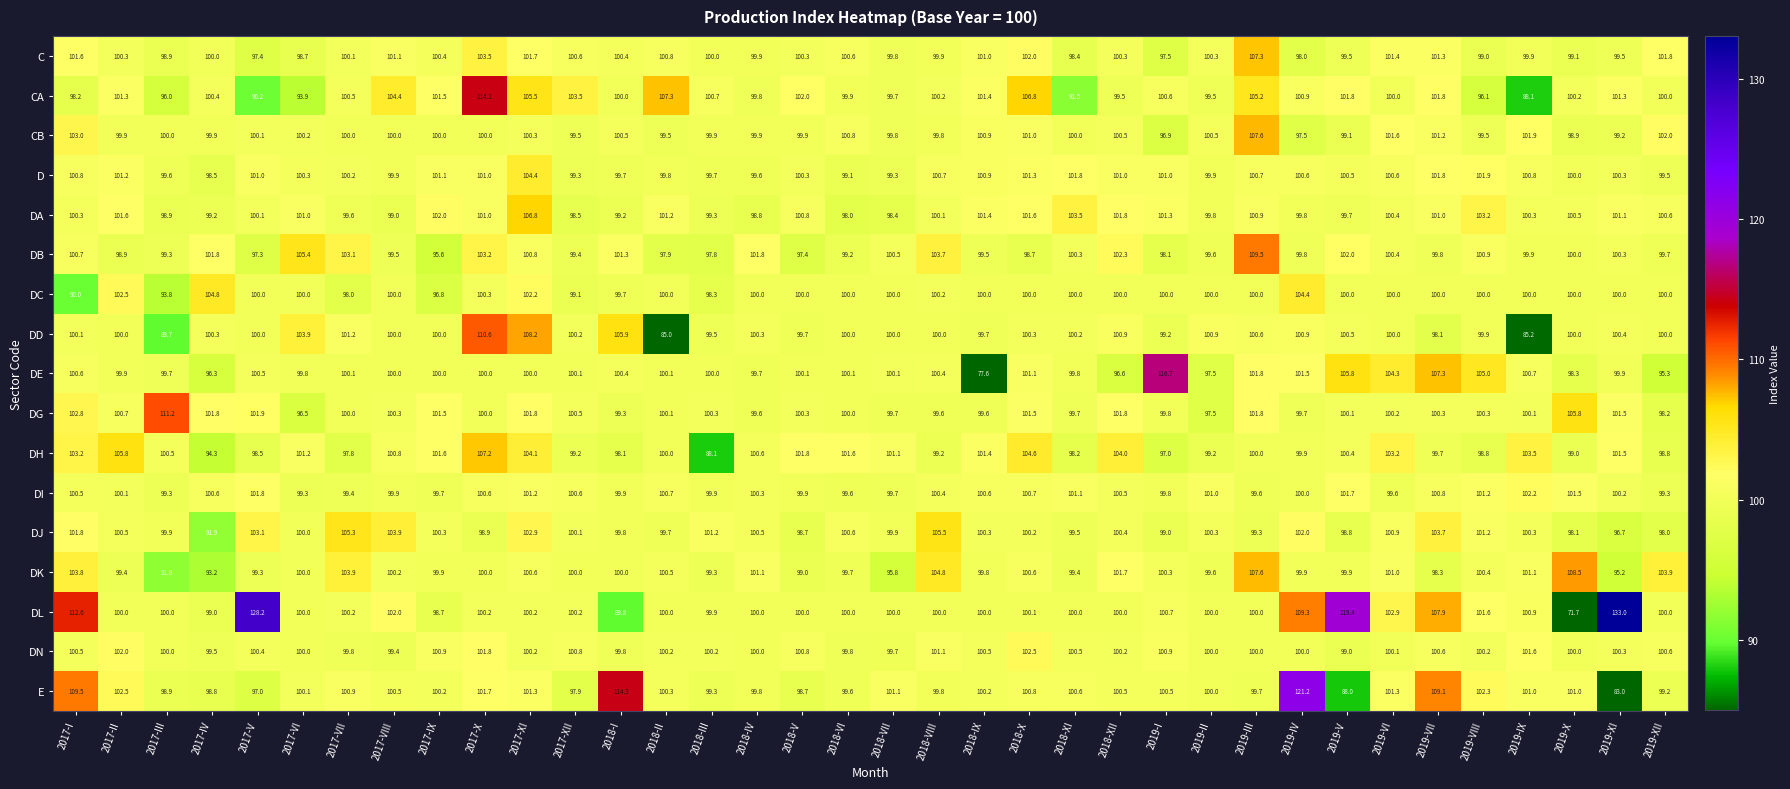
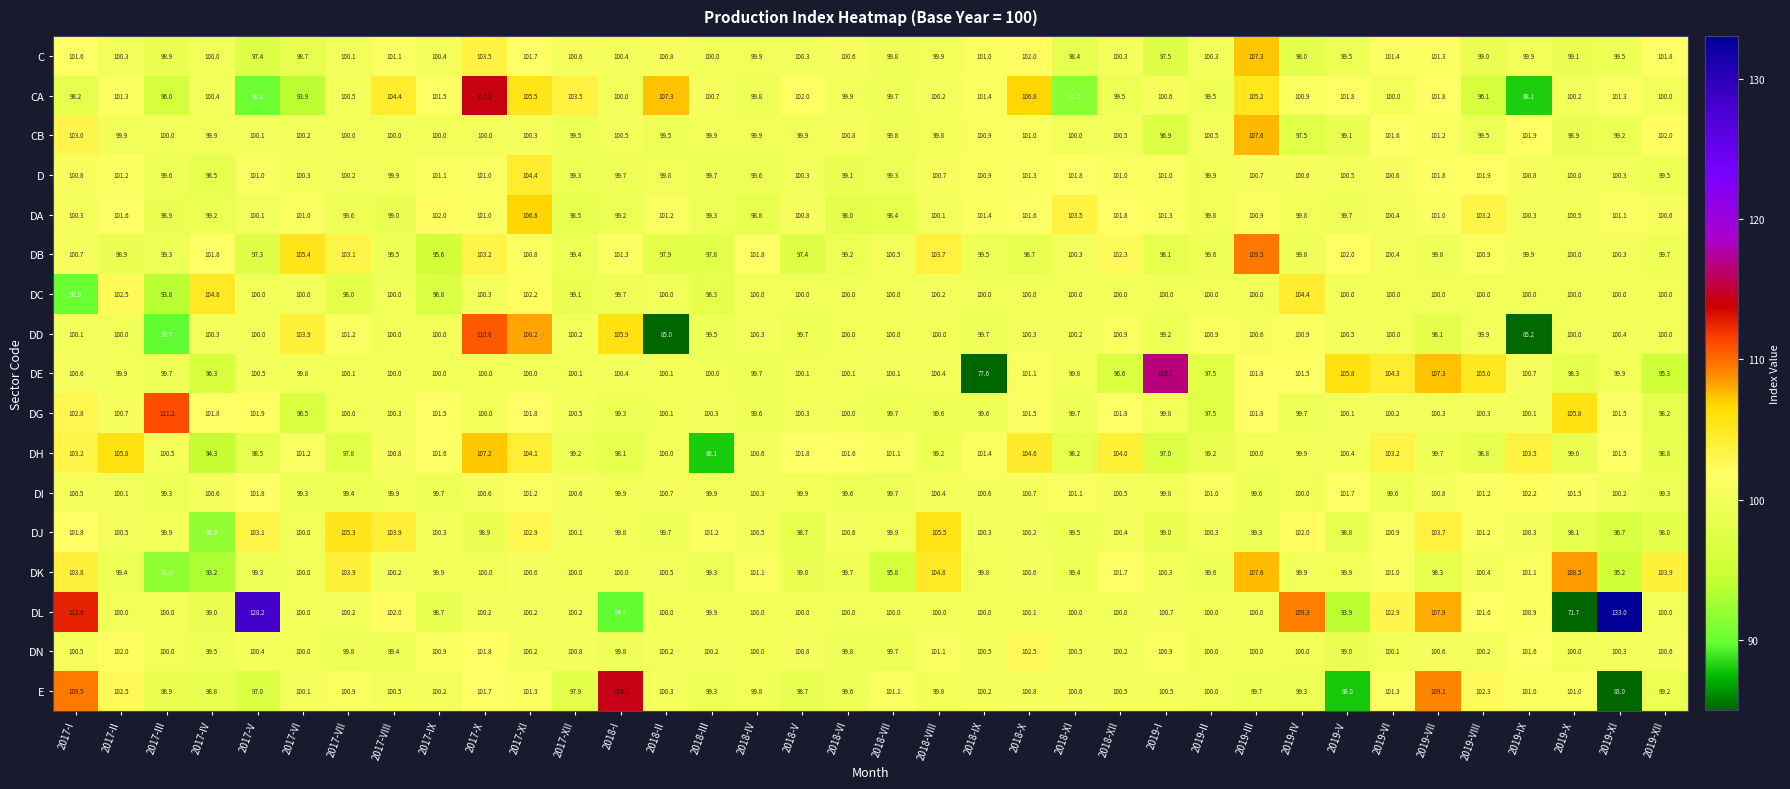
  {
    "DL": {
      "2017-I": 112.6,
      "2017-II": 100.0,
      "2017-III": 100.0,
      "2017-IV": 99.0,
      "2017-V": 128.2,
      "2017-VI": 100.0,
      "2017-VII": 100.2,
      "2017-VIII": 102.0,
      "2017-IX": 98.7,
      "2017-X": 100.2,
      "2017-XI": 100.2,
      "2017-XII": 100.2,
      "2018-I": 89.8,
      "2018-II": 100.0,
      "2018-III": 99.9,
      "2018-IV": 100.0,
      "2018-V": 100.0,
      "2018-VI": 100.0,
      "2018-VII": 100.0,
      "2018-VIII": 100.0,
      "2018-IX": 100.0,
      "2018-X": 100.1,
      "2018-XI": 100.0,
      "2018-XII": 100.0,
      "2019-I": 100.7,
      "2019-II": 100.0,
      "2019-III": 100.0,
      "2019-IV": 109.3,
-     "2019-V": 119.4,
+     "2019-V": 93.9,
      "2019-VI": 102.9,
      "2019-VII": 107.9,
      "2019-VIII": 101.6,
      "2019-IX": 100.9,
      "2019-X": 71.7,
      "2019-XI": 133.0,
      "2019-XII": 100.0
    },
    "E": {
      "2017-I": 109.5,
      "2017-II": 102.5,
      "2017-III": 98.9,
      "2017-IV": 98.8,
      "2017-V": 97.0,
      "2017-VI": 100.1,
      "2017-VII": 100.9,
      "2017-VIII": 100.5,
      "2017-IX": 100.2,
      "2017-X": 101.7,
      "2017-XI": 101.3,
      "2017-XII": 97.9,
      "2018-I": 114.3,
      "2018-II": 100.3,
      "2018-III": 99.3,
      "2018-IV": 99.8,
      "2018-V": 98.7,
      "2018-VI": 99.6,
      "2018-VII": 101.1,
      "2018-VIII": 99.8,
      "2018-IX": 100.2,
      "2018-X": 100.8,
      "2018-XI": 100.6,
      "2018-XII": 100.5,
      "2019-I": 100.5,
      "2019-II": 100.0,
      "2019-III": 99.7,
-     "2019-IV": 121.2,
+     "2019-IV": 99.3,
      "2019-V": 88.0,
      "2019-VI": 101.3,
      "2019-VII": 109.1,
      "2019-VIII": 102.3,
      "2019-IX": 101.0,
      "2019-X": 101.0,
      "2019-XI": 83.0,
      "2019-XII": 99.2
    }
  }
